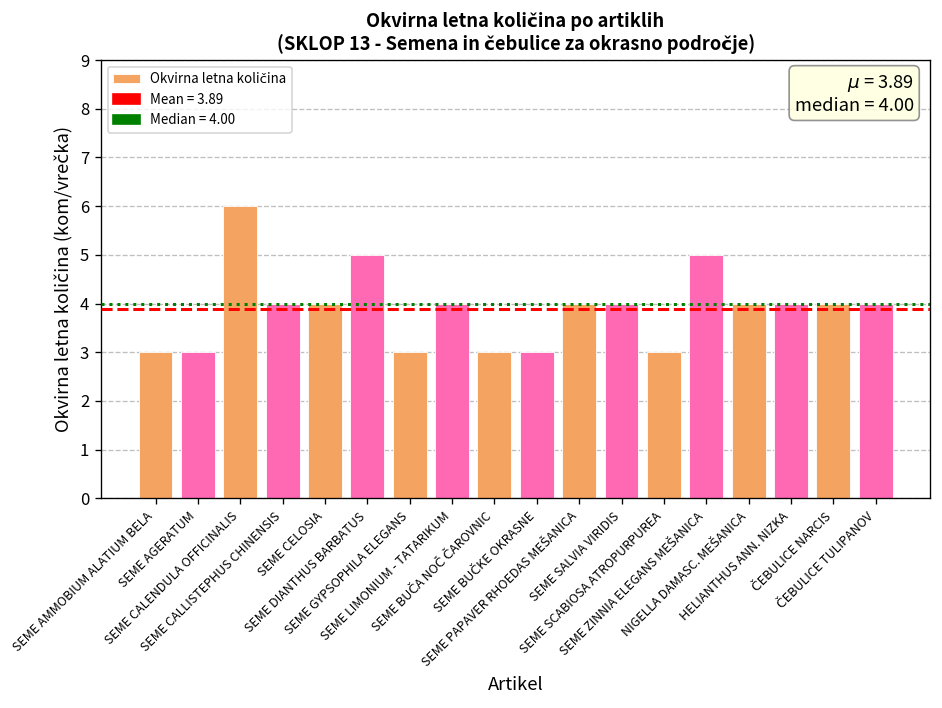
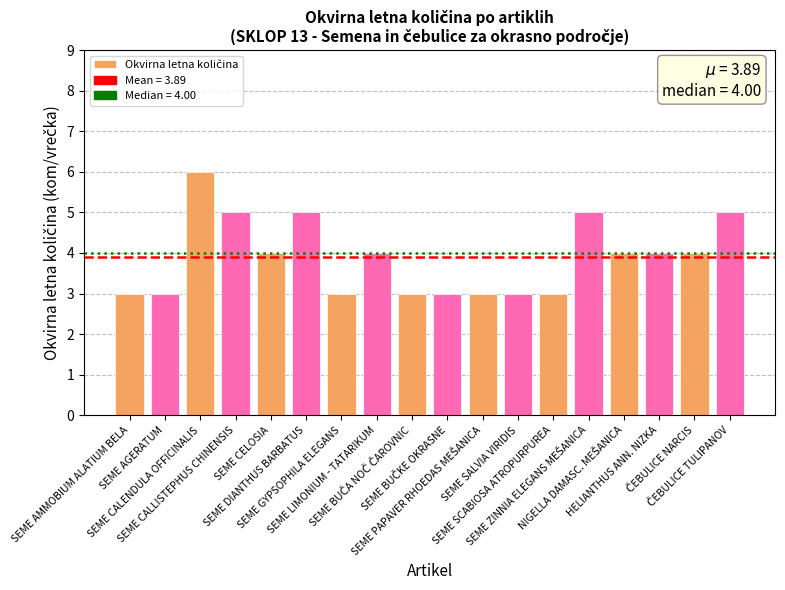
  {
    "SEME AMMOBIUM ALATIUM BELA": 3,
    "SEME AGERATUM": 3,
    "SEME CALENDULA OFFICINALIS": 6,
-   "SEME CALLISTEPHUS CHINENSIS": 4,
+   "SEME CALLISTEPHUS CHINENSIS": 5,
    "SEME CELOSIA": 4,
    "SEME DIANTHUS BARBATUS": 5,
    "SEME GYPSOPHILA ELEGANS": 3,
    "SEME LIMONIUM - TATARIKUM": 4,
    "SEME BUČA NOČ ČAROVNIC": 3,
    "SEME BUČKE OKRASNE": 3,
-   "SEME PAPAVER RHOEDAS MEŠANICA": 4,
-   "SEME SALVIA VIRIDIS": 4,
+   "SEME PAPAVER RHOEDAS MEŠANICA": 3,
+   "SEME SALVIA VIRIDIS": 3,
    "SEME SCABIOSA ATROPURPUREA": 3,
    "SEME ZINNIA ELEGANS MEŠANICA": 5,
    "NIGELLA DAMASC. MEŠANICA": 4,
    "HELIANTHUS ANN. NIZKA": 4,
    "ČEBULICE NARCIS": 4,
-   "ČEBULICE TULIPANOV": 4
+   "ČEBULICE TULIPANOV": 5
  }
